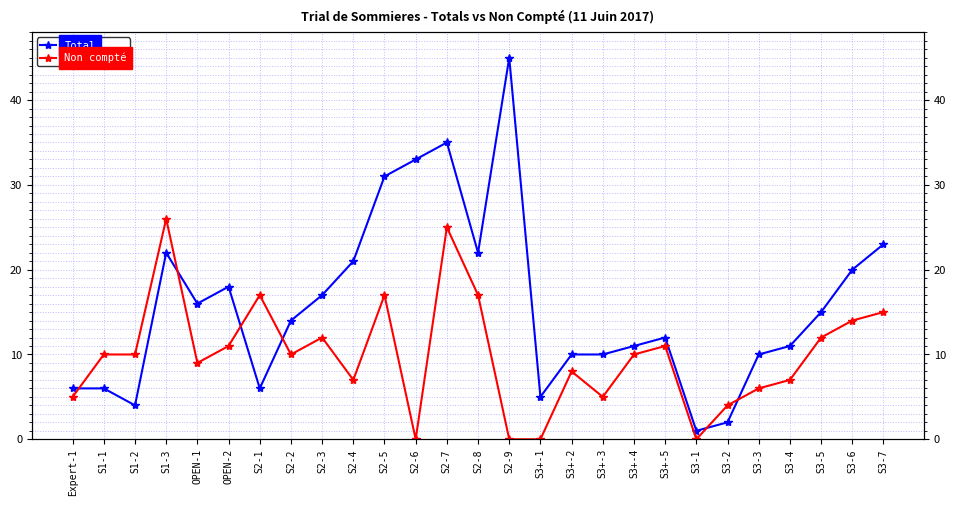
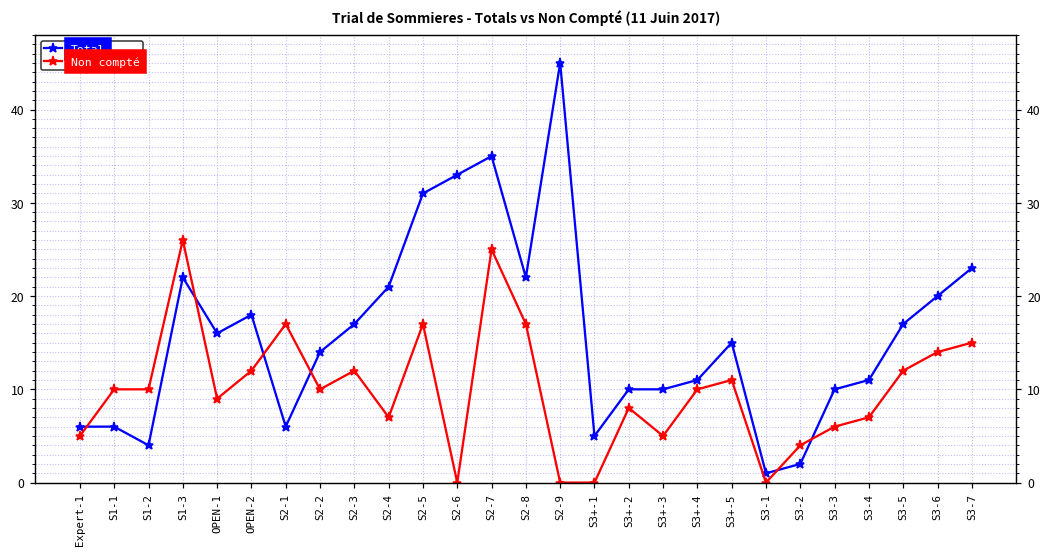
  {
    "Total": {
      "Expert-1": 6,
      "S1-1": 6,
      "S1-2": 4,
      "S1-3": 22,
      "OPEN-1": 16,
      "OPEN-2": 18,
      "S2-1": 6,
      "S2-2": 14,
      "S2-3": 17,
      "S2-4": 21,
      "S2-5": 31,
      "S2-6": 33,
      "S2-7": 35,
      "S2-8": 22,
      "S2-9": 45,
      "S3+-1": 5,
      "S3+-2": 10,
      "S3+-3": 10,
      "S3+-4": 11,
-     "S3+-5": 12,
+     "S3+-5": 15,
      "S3-1": 1,
      "S3-2": 2,
      "S3-3": 10,
      "S3-4": 11,
-     "S3-5": 15,
+     "S3-5": 17,
      "S3-6": 20,
      "S3-7": 23
    },
    "Non compté": {
      "Expert-1": 5,
      "S1-1": 10,
      "S1-2": 10,
      "S1-3": 26,
      "OPEN-1": 9,
-     "OPEN-2": 11,
+     "OPEN-2": 12,
      "S2-1": 17,
      "S2-2": 10,
      "S2-3": 12,
      "S2-4": 7,
      "S2-5": 17,
      "S2-6": 0,
      "S2-7": 25,
      "S2-8": 17,
      "S2-9": 0,
      "S3+-1": 0,
      "S3+-2": 8,
      "S3+-3": 5,
      "S3+-4": 10,
      "S3+-5": 11,
      "S3-1": 0,
      "S3-2": 4,
      "S3-3": 6,
      "S3-4": 7,
      "S3-5": 12,
      "S3-6": 14,
      "S3-7": 15
    }
  }
